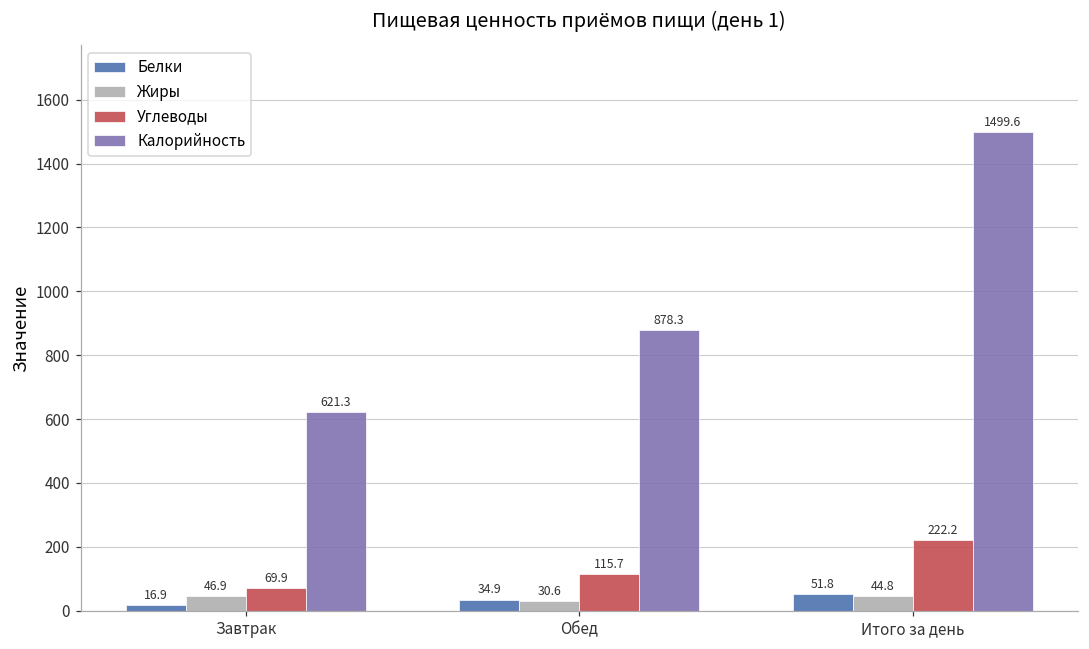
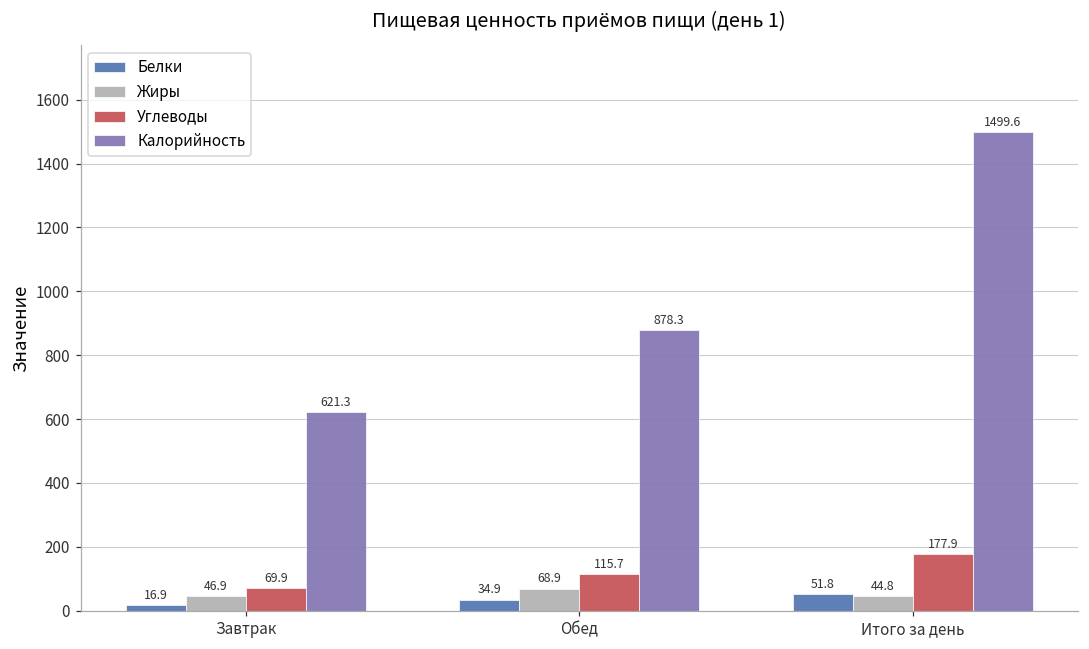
  {
    "Жиры": {
      "Завтрак": 46.9,
-     "Обед": 30.6,
+     "Обед": 68.9,
      "Итого за день": 44.8
    },
    "Углеводы": {
      "Завтрак": 69.9,
      "Обед": 115.7,
-     "Итого за день": 222.2
+     "Итого за день": 177.9
    }
  }
